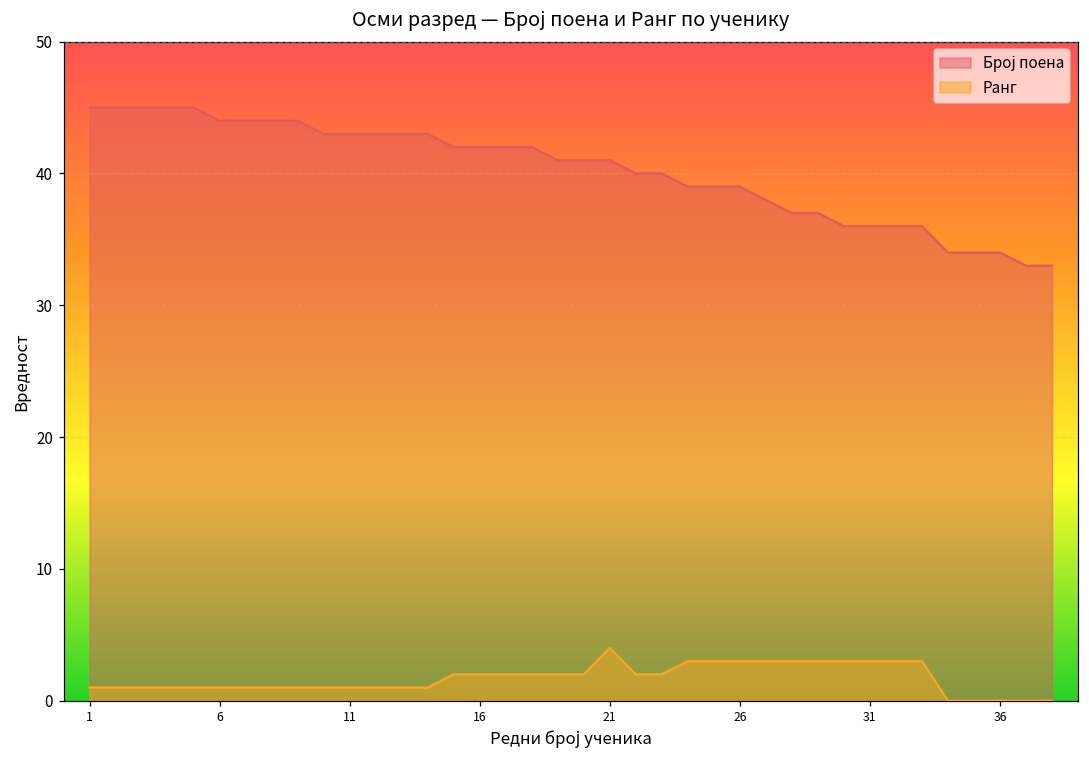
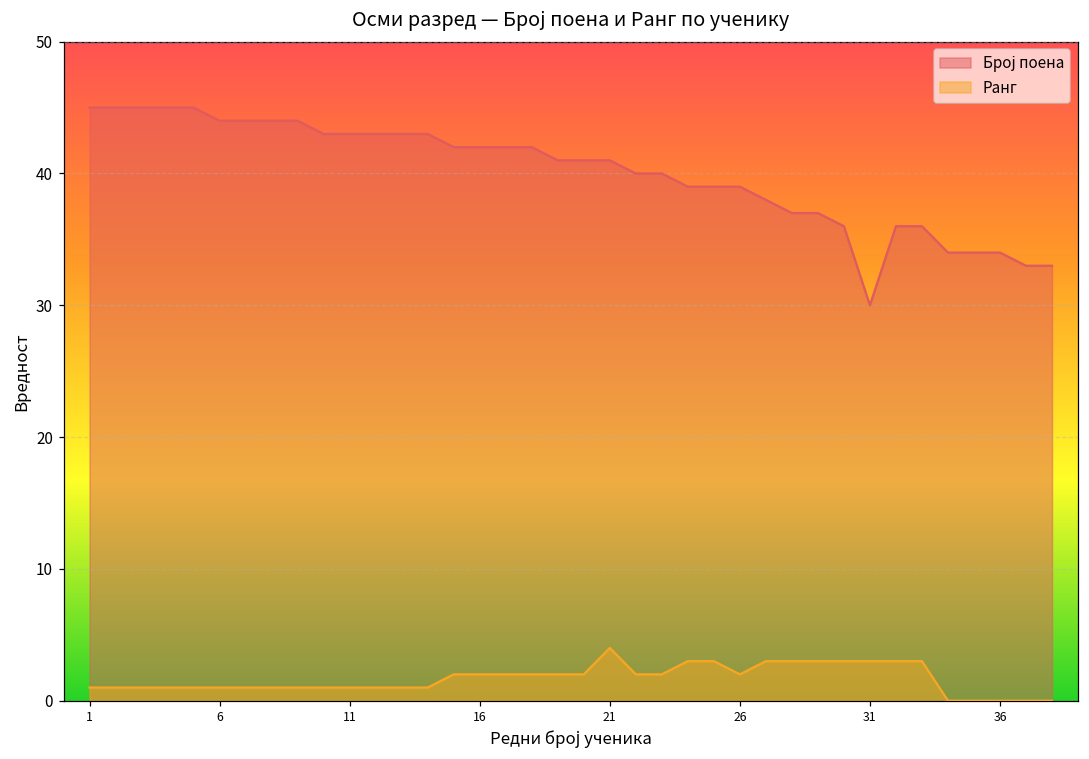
  {
    "Број поена": {
      "1": 45,
      "6": 44,
      "11": 43,
      "16": 42,
      "21": 41,
      "26": 39,
-     "31": 36,
+     "31": 30,
      "36": 34
    },
    "Ранг": {
      "1": 1,
      "6": 1,
      "11": 1,
      "16": 2,
      "21": 4,
-     "26": 3,
+     "26": 2,
      "31": 3,
      "36": 0
    }
  }
